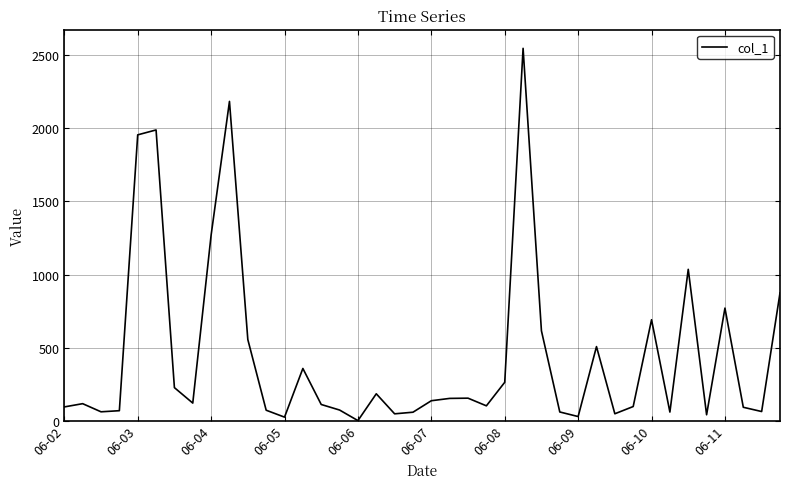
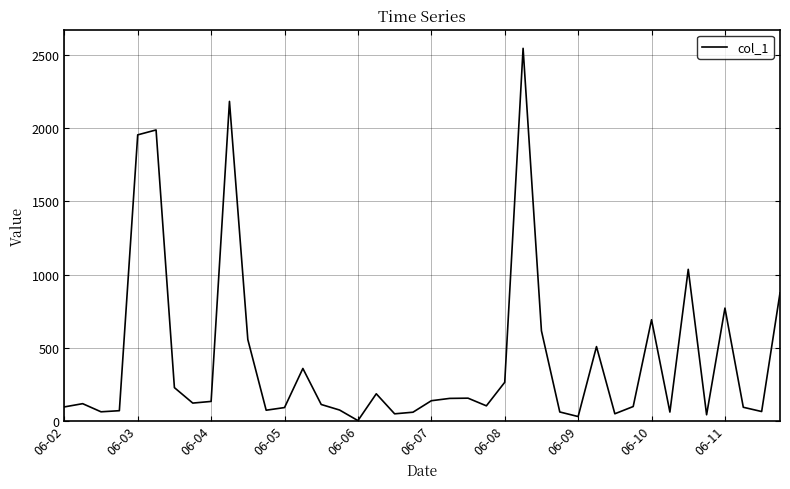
  {
    "06-02": 90,
    "06-03": 1960,
-   "06-04": 1270,
-   "06-05": 20,
+   "06-04": 130,
+   "06-05": 90,
    "06-06": 0,
    "06-07": 140,
    "06-08": 260,
    "06-09": 30,
    "06-10": 690,
    "06-11": 770
  }
